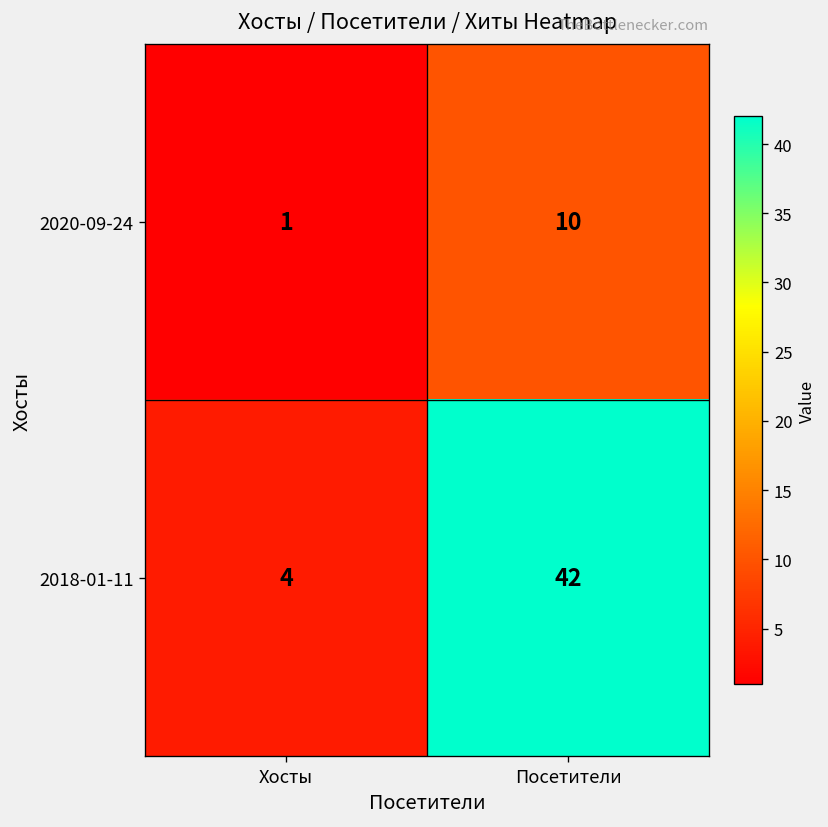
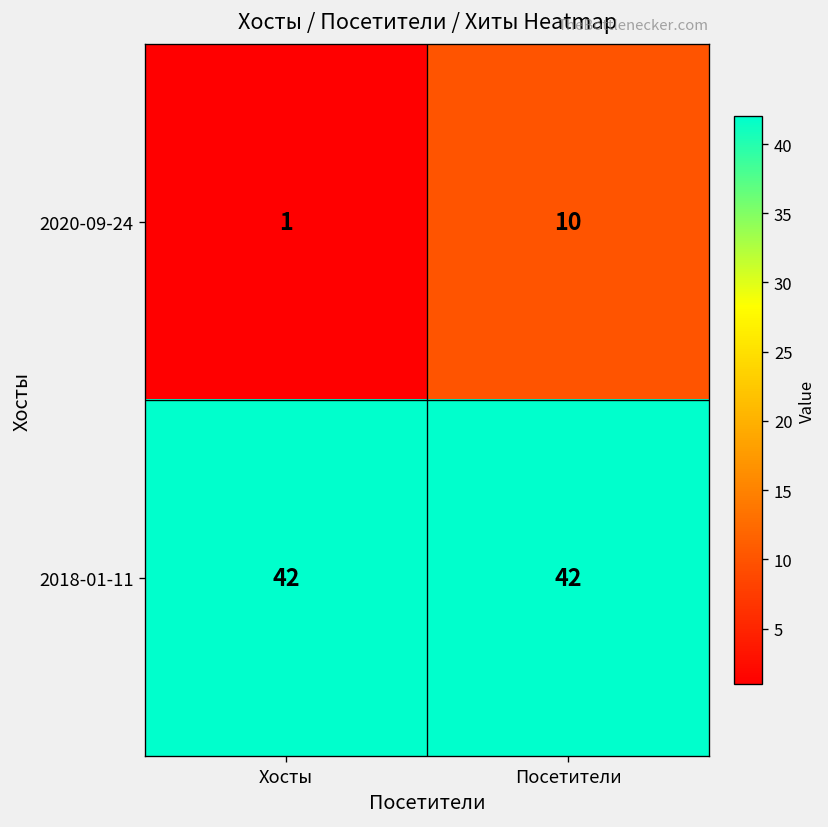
  {
    "2020-09-24": {
      "Хосты": 1,
      "Посетители": 10
    },
    "2018-01-11": {
-     "Хосты": 4,
+     "Хосты": 42,
      "Посетители": 42
    }
  }
